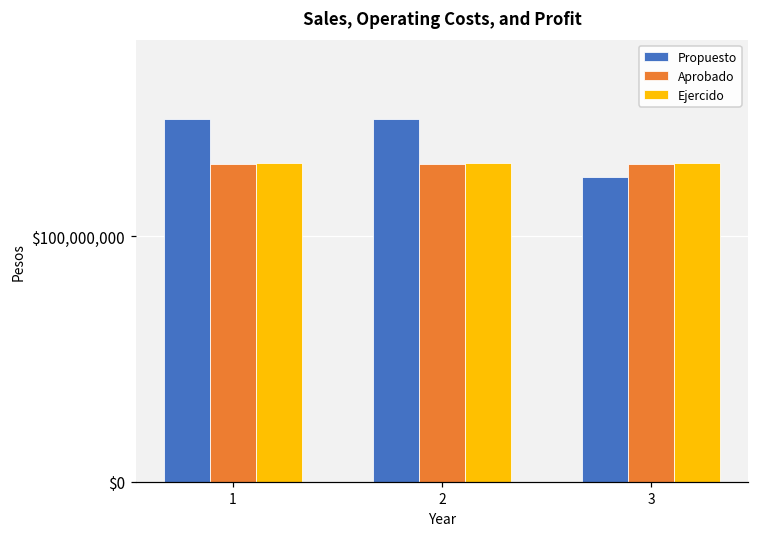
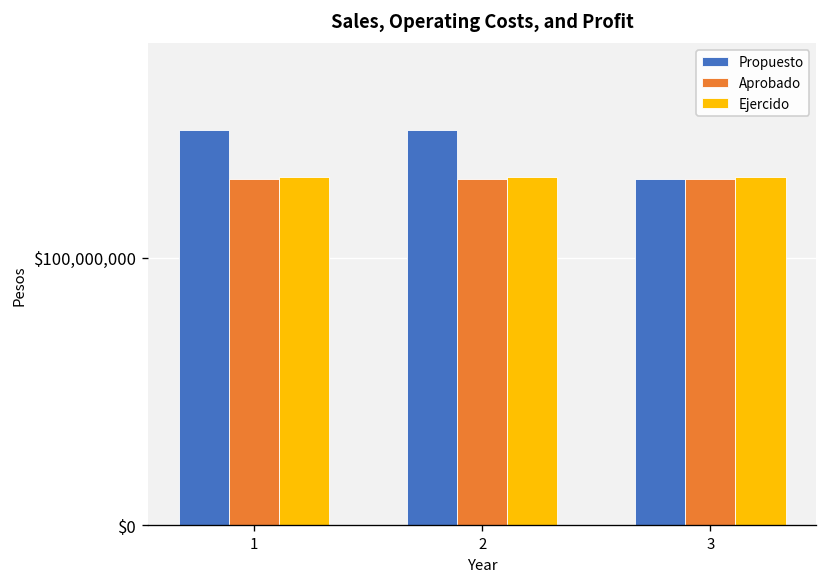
  {
    "Propuesto": {
      "1": "$148,000,000",
      "2": "$148,000,000",
-     "3": "$124,000,000"
+     "3": "$129,000,000"
    },
    "Aprobado": {
      "1": "$129,000,000",
      "2": "$129,000,000",
      "3": "$129,000,000"
    },
    "Ejercido": {
      "1": "$130,000,000",
      "2": "$130,000,000",
      "3": "$130,000,000"
    }
  }
